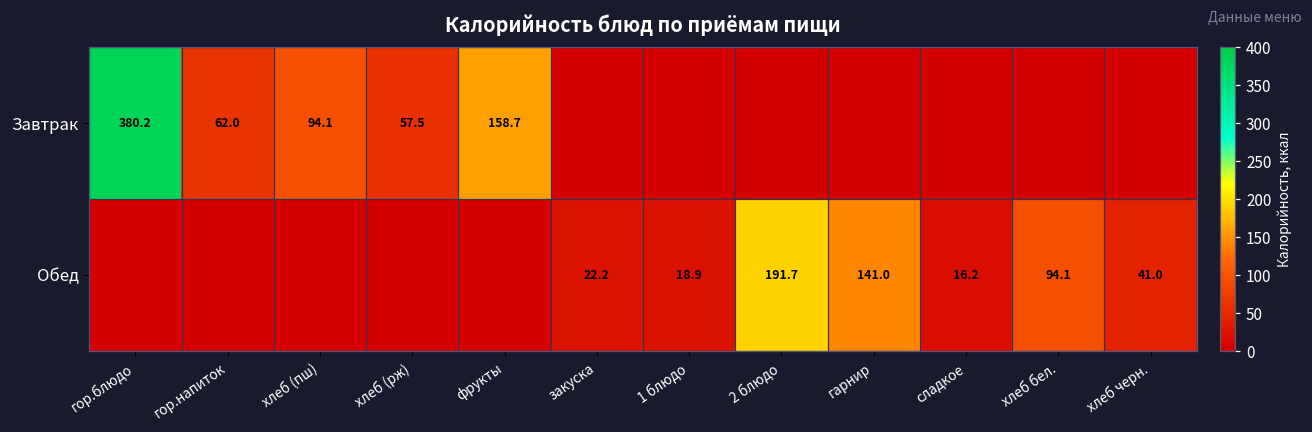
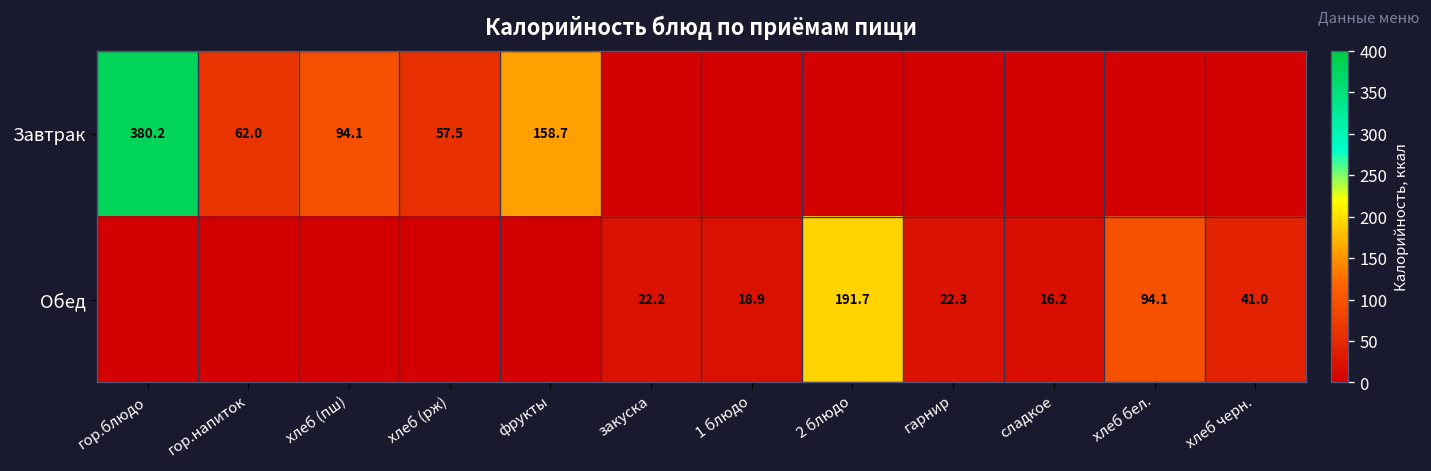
  {
    "Завтрак": {
      "гор.блюдо": 380.2,
      "гор.напиток": 62.0,
      "хлеб (пш)": 94.1,
      "хлеб (рж)": 57.5,
      "фрукты": 158.7
    },
    "Обед": {
      "закуска": 22.2,
      "1 блюдо": 18.9,
      "2 блюдо": 191.7,
-     "гарнир": 141.0,
+     "гарнир": 22.3,
      "сладкое": 16.2,
      "хлеб бел.": 94.1,
      "хлеб черн.": 41.0
    }
  }
